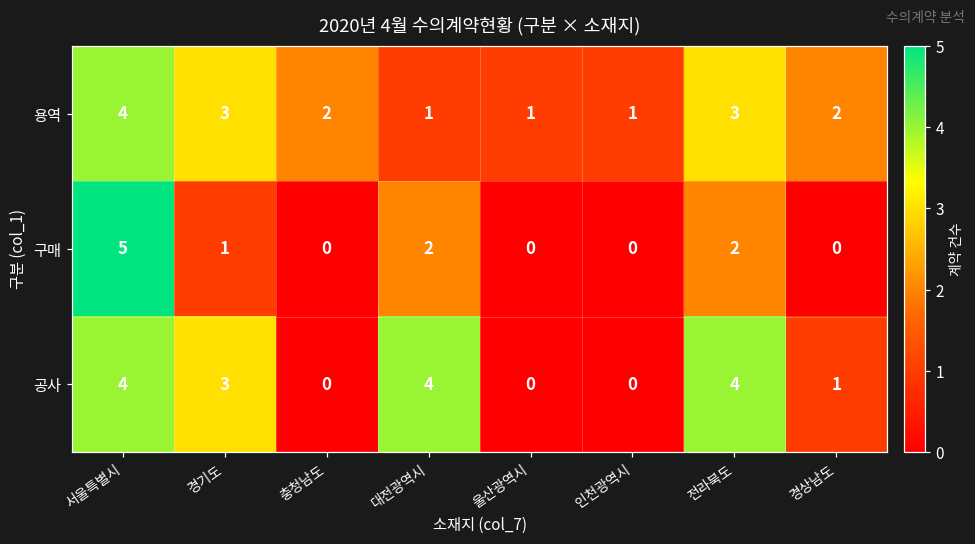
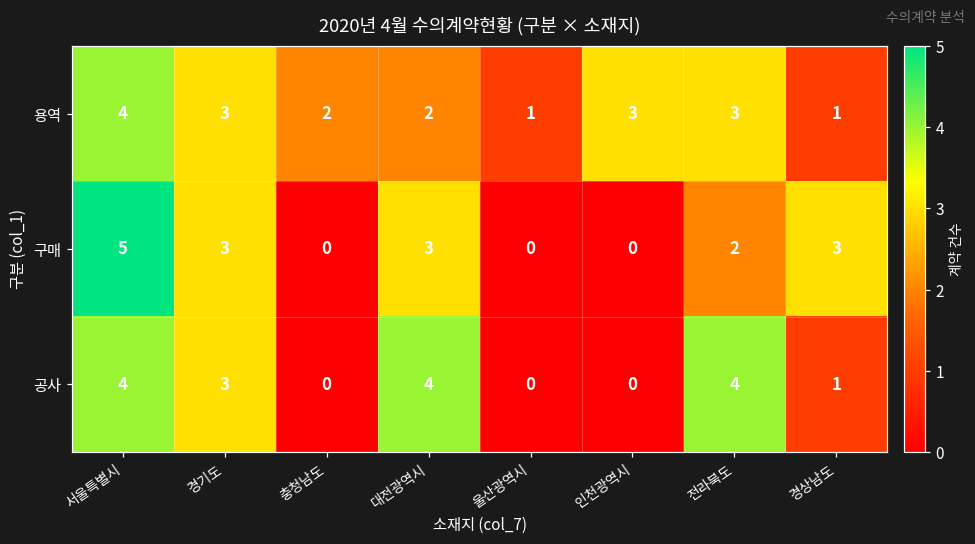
  {
    "용역": {
      "서울특별시": 4,
      "경기도": 3,
      "충청남도": 2,
-     "대전광역시": 1,
+     "대전광역시": 2,
      "울산광역시": 1,
-     "인천광역시": 1,
+     "인천광역시": 3,
      "전라북도": 3,
-     "경상남도": 2
+     "경상남도": 1
    },
    "구매": {
      "서울특별시": 5,
-     "경기도": 1,
+     "경기도": 3,
      "충청남도": 0,
-     "대전광역시": 2,
+     "대전광역시": 3,
      "울산광역시": 0,
      "인천광역시": 0,
      "전라북도": 2,
-     "경상남도": 0
+     "경상남도": 3
    },
    "공사": {
      "서울특별시": 4,
      "경기도": 3,
      "충청남도": 0,
      "대전광역시": 4,
      "울산광역시": 0,
      "인천광역시": 0,
      "전라북도": 4,
      "경상남도": 1
    }
  }
